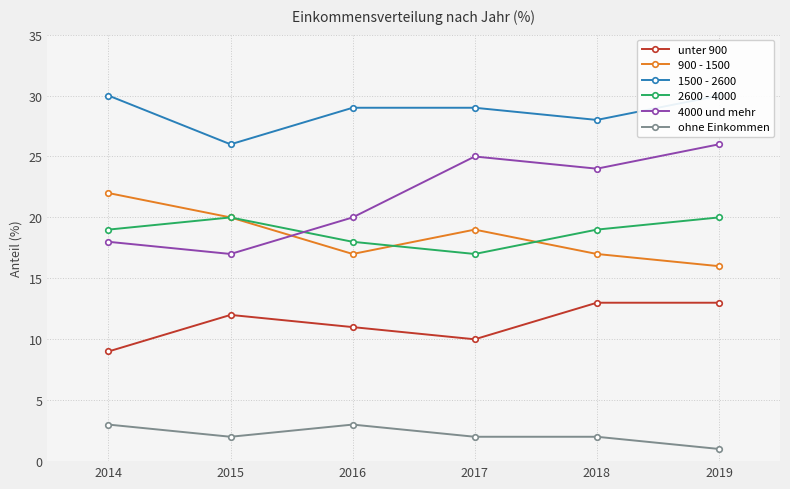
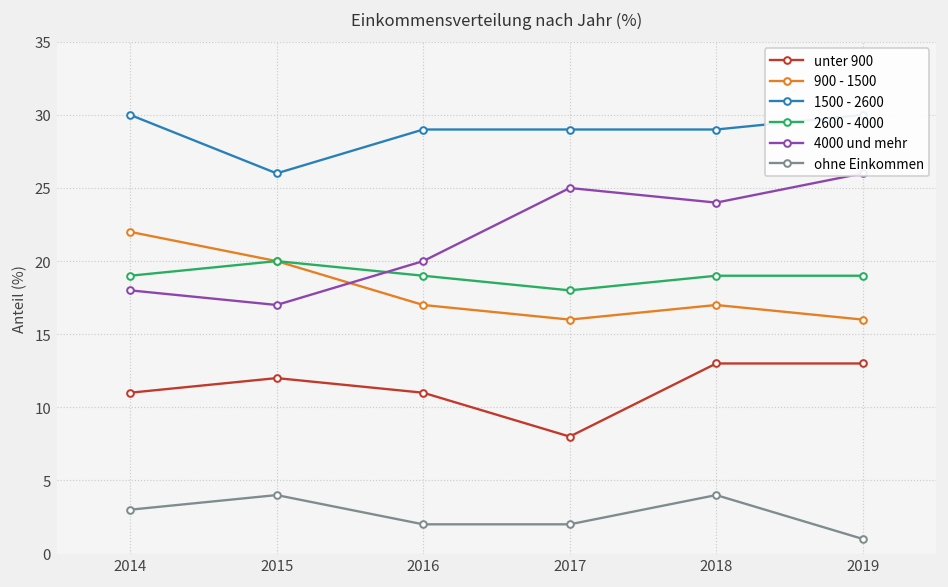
  {
    "unter 900": {
-     "2014": 9,
+     "2014": 11,
      "2015": 12,
      "2016": 11,
-     "2017": 10,
+     "2017": 8,
      "2018": 13,
      "2019": 13
    },
    "900 - 1500": {
      "2014": 22,
      "2016": 17,
-     "2017": 19,
+     "2017": 16,
      "2018": 17,
      "2019": 16
    },
    "1500 - 2600": {
      "2014": 30,
      "2015": 26,
      "2016": 29,
      "2017": 29,
-     "2018": 28
+     "2018": 29
    },
    "2600 - 4000": {
      "2014": 19,
-     "2016": 18,
-     "2017": 17,
+     "2016": 19,
+     "2017": 18,
      "2018": 19,
-     "2019": 20
+     "2019": 19
    },
    "4000 und mehr": {
      "2014": 18,
      "2015": 17,
      "2016": 20,
      "2017": 25,
      "2018": 24,
      "2019": 26
    },
    "ohne Einkommen": {
      "2014": 3,
-     "2015": 2,
-     "2016": 3,
+     "2015": 4,
+     "2016": 2,
      "2017": 2,
-     "2018": 2,
+     "2018": 4,
      "2019": 1
    }
  }
